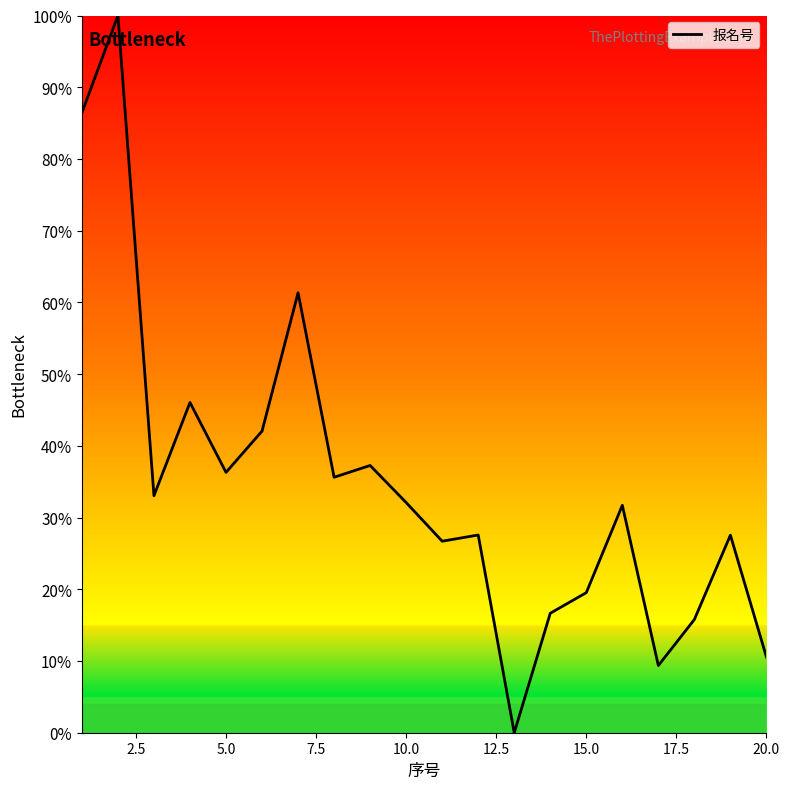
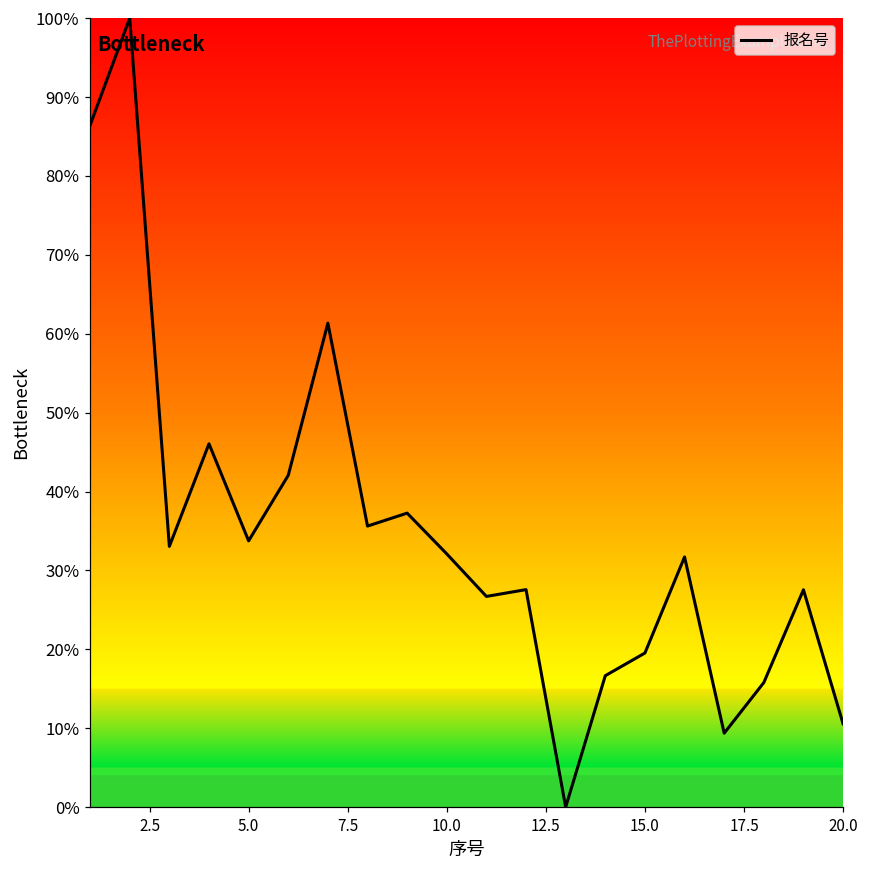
  {
-   "5.0": "36%",
+   "5.0": "34%",
    "10.0": "32%",
    "15.0": "20%",
    "20.0": "11%"
  }
